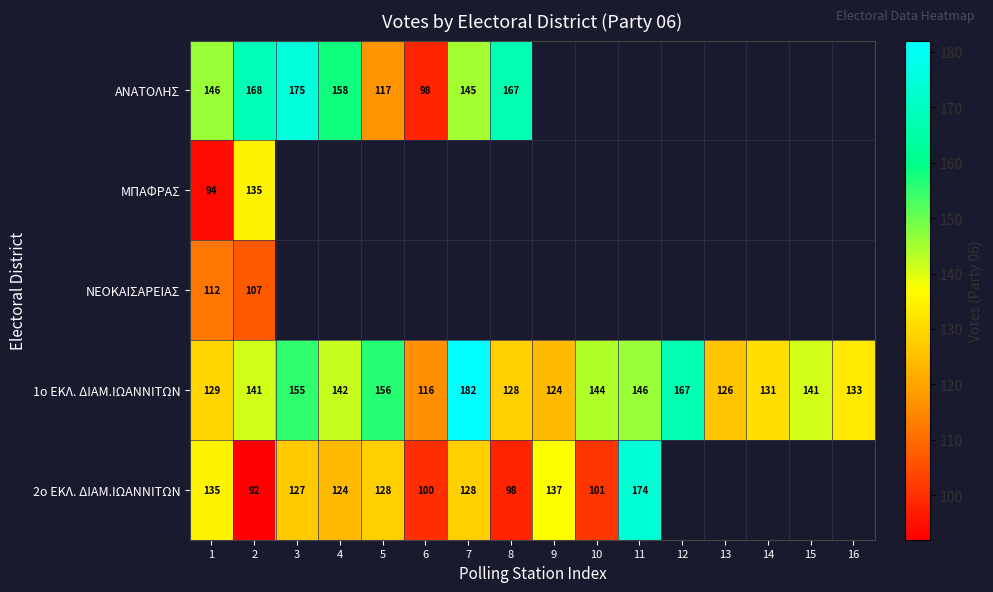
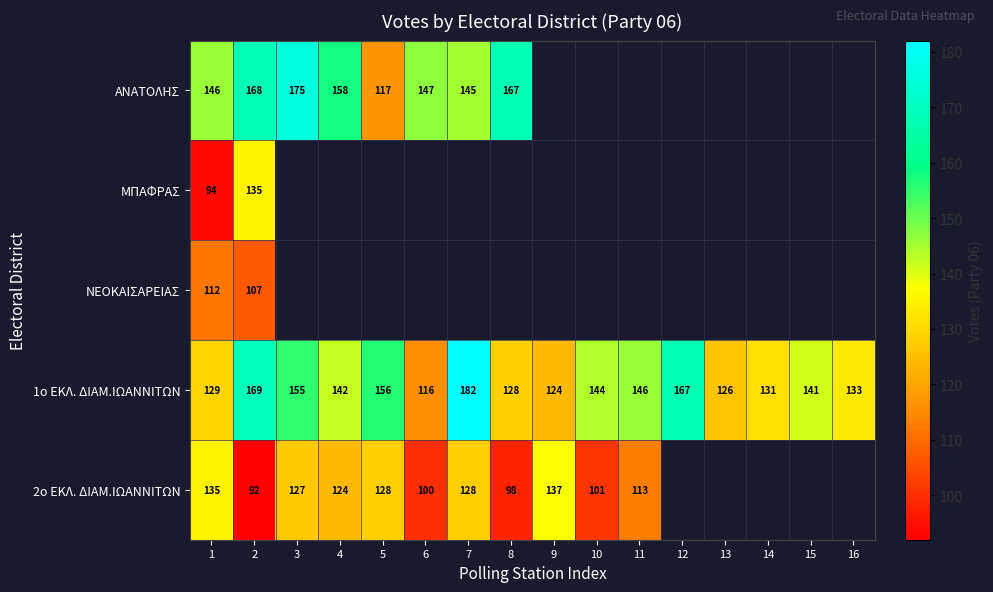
  {
    "ΑΝΑΤΟΛΗΣ": {
      "1": 146,
      "2": 168,
      "3": 175,
      "4": 158,
      "5": 117,
-     "6": 98,
+     "6": 147,
      "7": 145,
      "8": 167
    },
    "ΜΠΑΦΡΑΣ": {
      "1": 94,
      "2": 135
    },
    "ΝΕΟΚΑΙΣΑΡΕΙΑΣ": {
      "1": 112,
      "2": 107
    },
    "1ο ΕΚΛ. ΔΙΑΜ.ΙΩΑΝΝΙΤΩΝ": {
      "1": 129,
-     "2": 141,
+     "2": 169,
      "3": 155,
      "4": 142,
      "5": 156,
      "6": 116,
      "7": 182,
      "8": 128,
      "9": 124,
      "10": 144,
      "11": 146,
      "12": 167,
      "13": 126,
      "14": 131,
      "15": 141,
      "16": 133
    },
    "2ο ΕΚΛ. ΔΙΑΜ.ΙΩΑΝΝΙΤΩΝ": {
      "1": 135,
      "2": 92,
      "3": 127,
      "4": 124,
      "5": 128,
      "6": 100,
      "7": 128,
      "8": 98,
      "9": 137,
      "10": 101,
-     "11": 174
+     "11": 113
    }
  }
